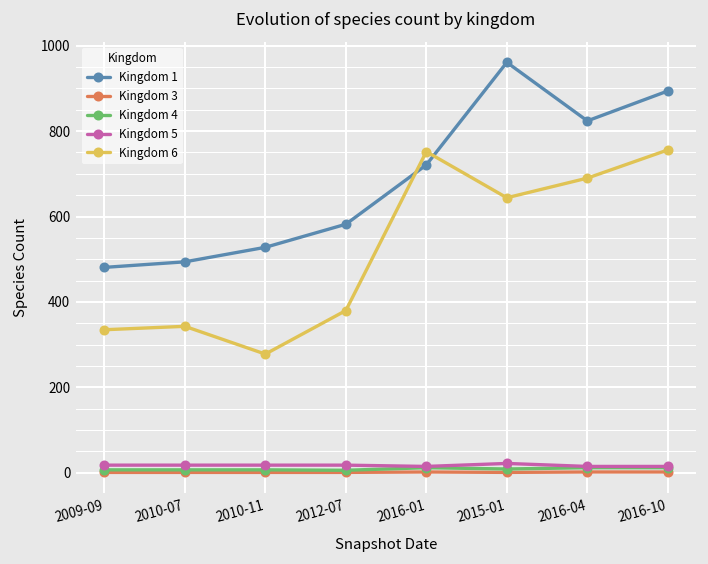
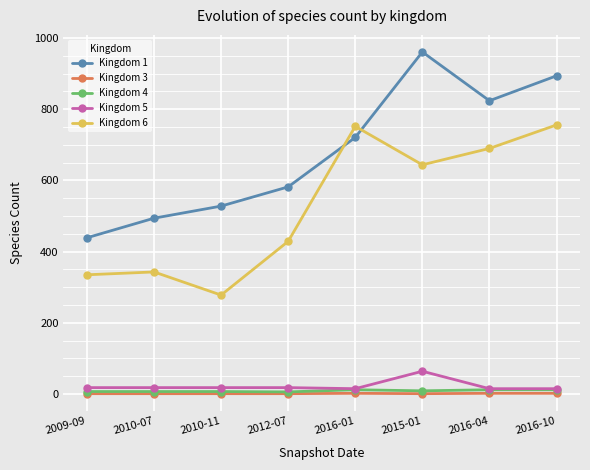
  {
    "Kingdom 1": {
-     "2009-09": 480,
+     "2009-09": 440,
      "2010-07": 490,
      "2010-11": 530,
      "2012-07": 580,
      "2016-01": 720,
      "2015-01": 960,
      "2016-04": 820,
      "2016-10": 890
    },
    "Kingdom 3": {
      "2016-01": 0,
      "2015-01": 0,
      "2016-04": 0,
      "2016-10": 0
    },
    "Kingdom 4": {
      "2015-01": 10
    },
    "Kingdom 5": {
      "2009-09": 20,
      "2010-07": 20,
      "2010-11": 20,
      "2012-07": 20,
-     "2015-01": 20
+     "2015-01": 60
    },
    "Kingdom 6": {
      "2009-09": 340,
      "2010-07": 340,
      "2010-11": 280,
-     "2012-07": 380,
+     "2012-07": 430,
      "2016-01": 750,
      "2015-01": 640,
      "2016-04": 690,
      "2016-10": 760
    }
  }
